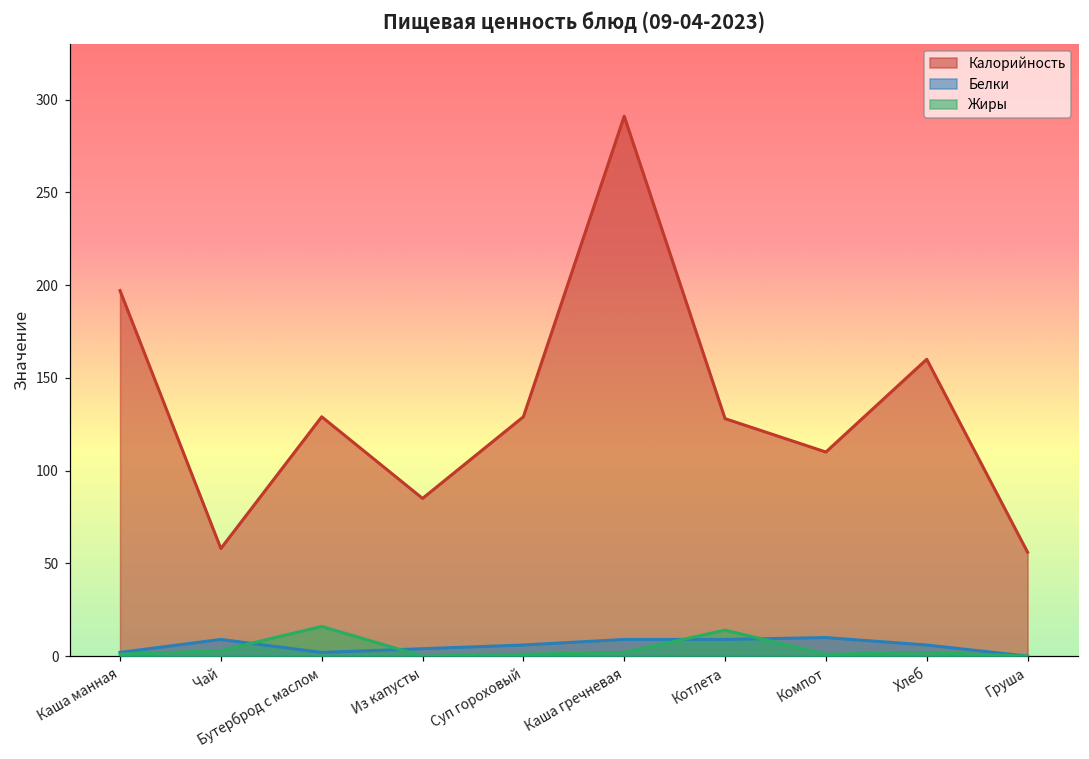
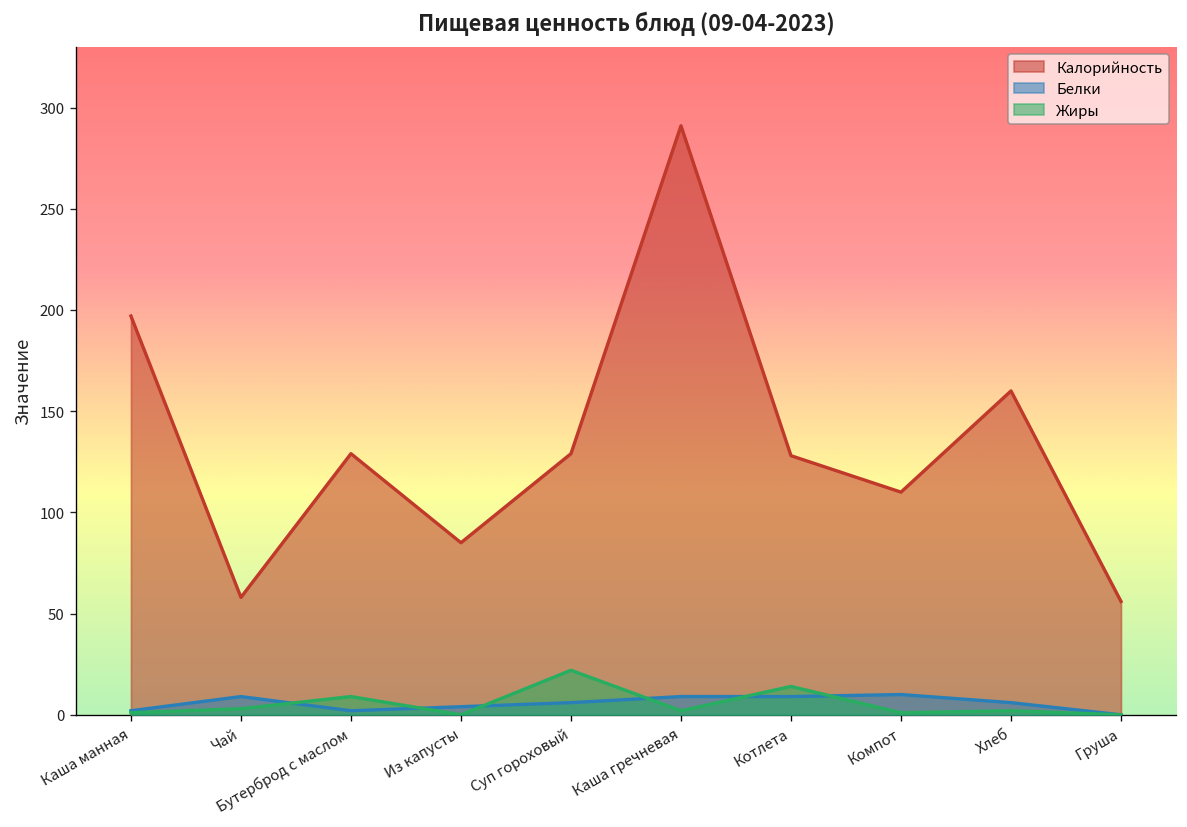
  {
    "Калорийность": {
      "Каша манная": 197,
      "Чай": 58,
      "Бутерброд с маслом": 129,
      "Из капусты": 85,
      "Суп гороховый": 129,
      "Каша гречневая": 291,
      "Котлета": 128,
      "Компот": 110,
      "Хлеб": 160,
      "Груша": 56
    },
    "Белки": {
      "Чай": 9,
      "Бутерброд с маслом": 2,
      "Из капусты": 4,
      "Суп гороховый": 6,
      "Каша гречневая": 9,
      "Котлета": 9,
      "Компот": 10,
      "Хлеб": 6
    },
    "Жиры": {
      "Чай": 3,
-     "Бутерброд с маслом": 16,
+     "Бутерброд с маслом": 9,
      "Из капусты": 0,
-     "Суп гороховый": 1,
+     "Суп гороховый": 22,
      "Каша гречневая": 2,
      "Котлета": 14,
      "Компот": 1,
      "Хлеб": 2
    }
  }
